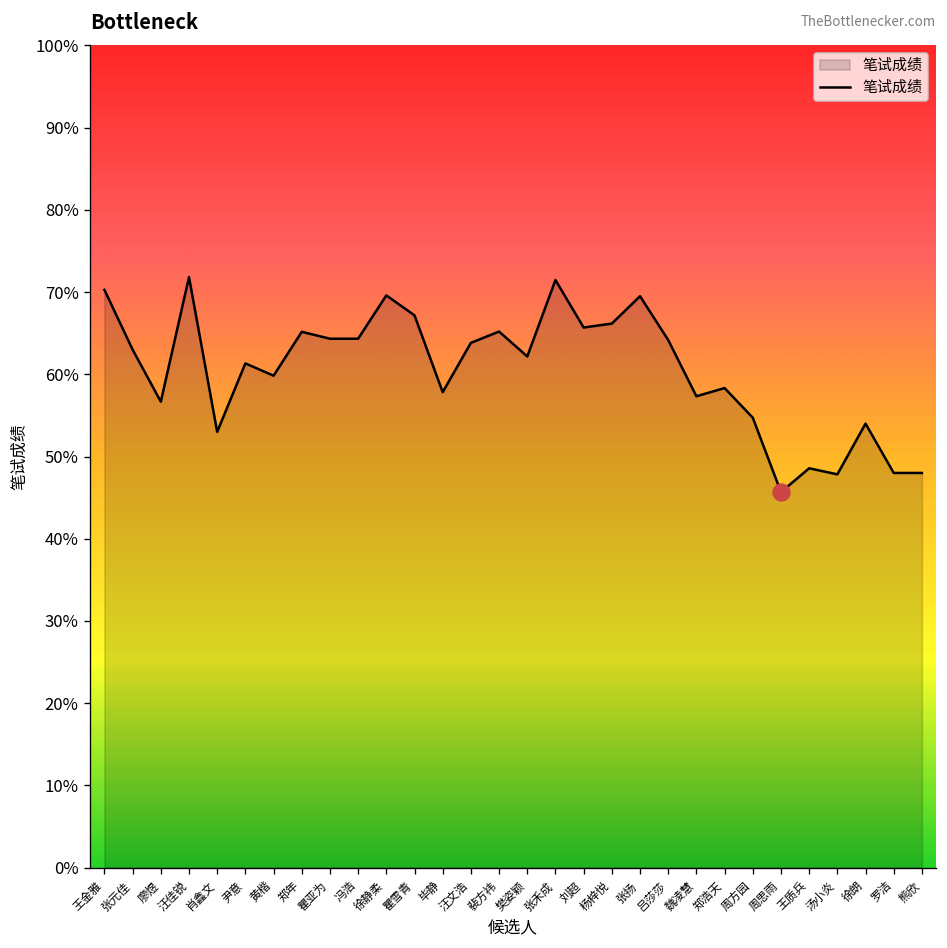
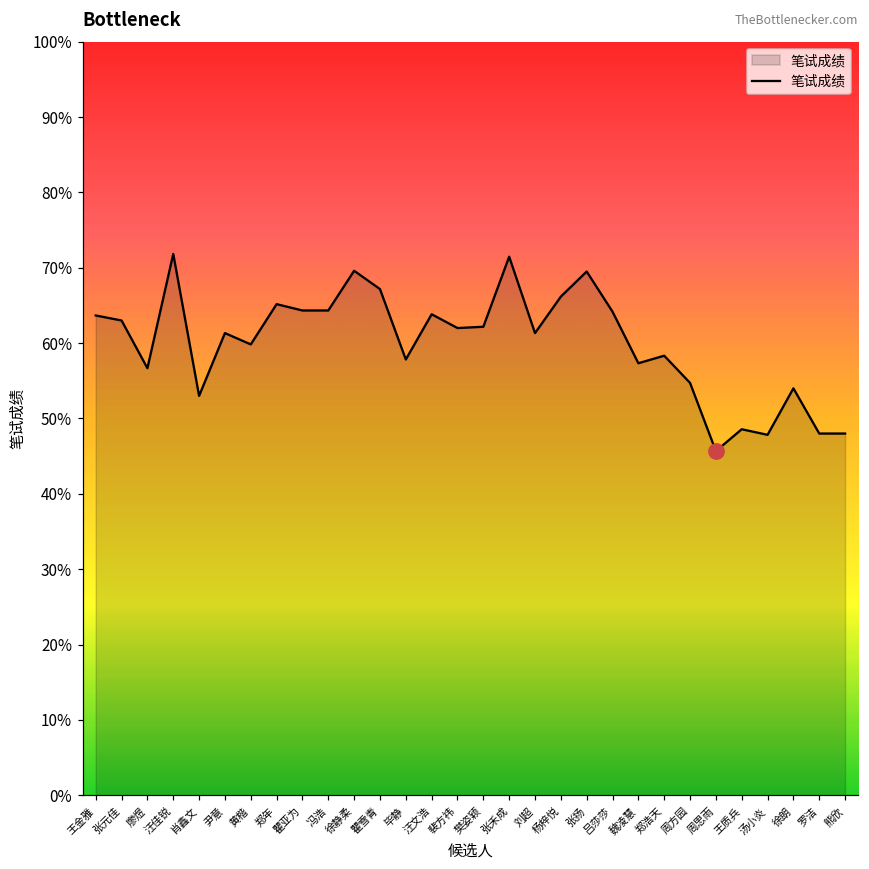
  {
    "笔试成绩": {
-     "王金雅": "70%",
+     "王金雅": "64%",
      "张元佳": "63%",
      "廖煜": "57%",
      "汪佳锐": "72%",
      "肖鑫文": "53%",
      "尹意": "61%",
      "黄楷": "60%",
      "郑年": "65%",
      "瞿亚为": "64%",
      "冯浩": "64%",
      "徐静柔": "70%",
      "瞿雪青": "67%",
      "毕静": "58%",
      "汪文浩": "64%",
-     "裴方祎": "65%",
+     "裴方祎": "62%",
      "樊姿颖": "62%",
      "张禾成": "71%",
-     "刘超": "66%",
+     "刘超": "61%",
      "杨梓悦": "66%",
      "张扬": "70%",
      "吕莎莎": "64%",
      "魏凌慧": "57%",
      "郑浩天": "58%",
      "周方园": "55%",
      "王质兵": "49%",
      "汤小炎": "48%",
      "徐朗": "54%",
      "罗洁": "48%",
      "熊欣": "48%"
    }
  }
